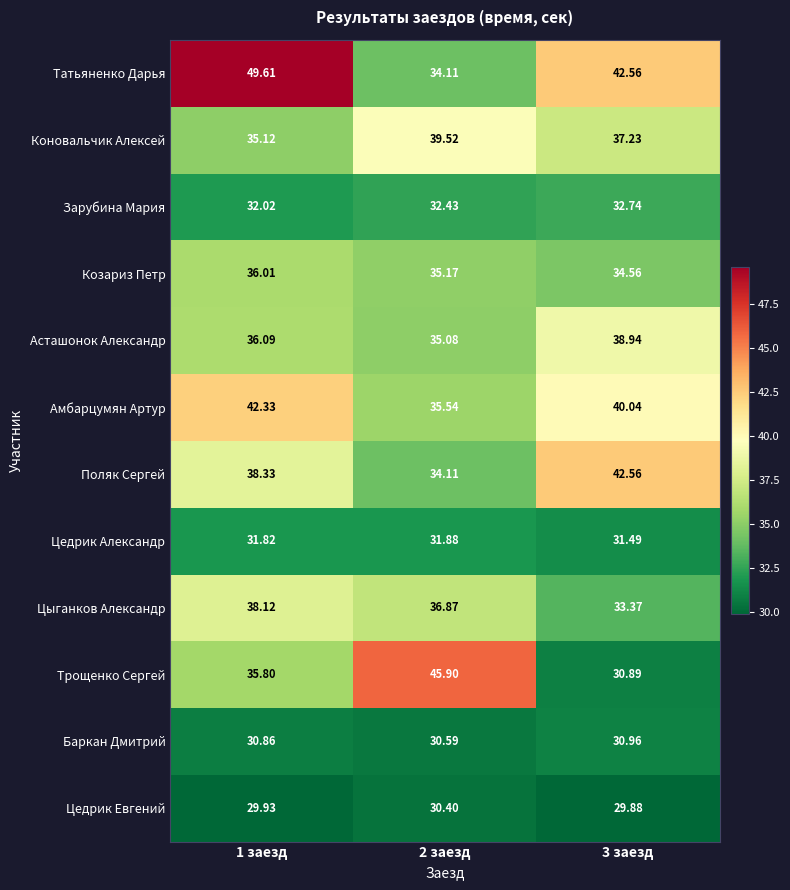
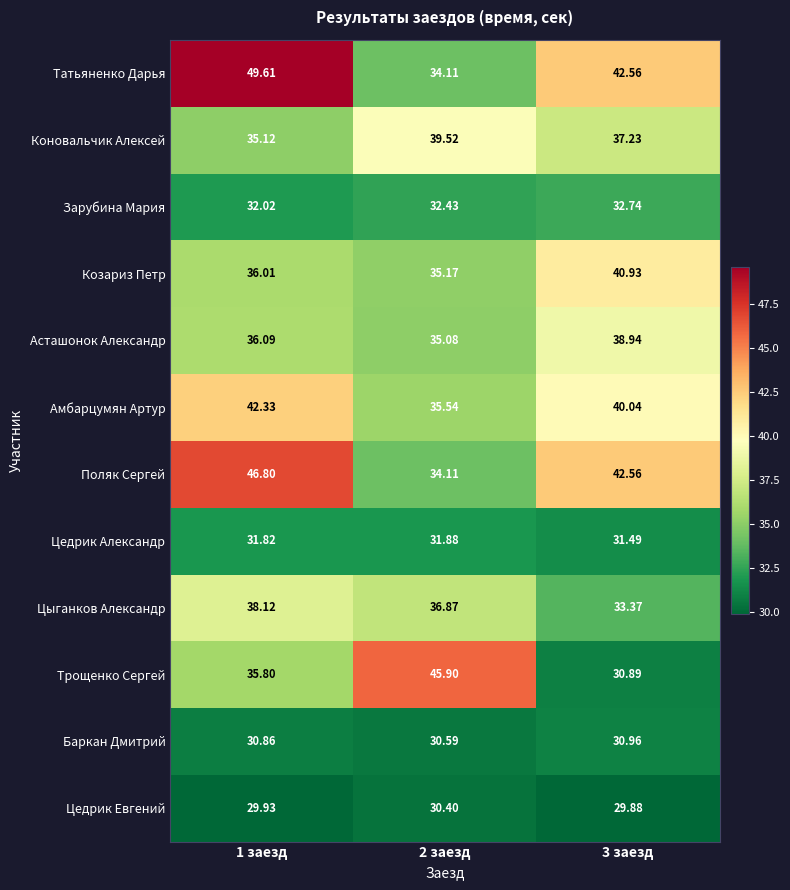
  {
    "Татьяненко Дарья": {
      "1 заезд": 49.61,
      "2 заезд": 34.11,
      "3 заезд": 42.56
    },
    "Коновальчик Алексей": {
      "1 заезд": 35.12,
      "2 заезд": 39.52,
      "3 заезд": 37.23
    },
    "Зарубина Мария": {
      "1 заезд": 32.02,
      "2 заезд": 32.43,
      "3 заезд": 32.74
    },
    "Козариз Петр": {
      "1 заезд": 36.01,
      "2 заезд": 35.17,
-     "3 заезд": 34.56
+     "3 заезд": 40.93
    },
    "Асташонок Александр": {
      "1 заезд": 36.09,
      "2 заезд": 35.08,
      "3 заезд": 38.94
    },
    "Амбарцумян Артур": {
      "1 заезд": 42.33,
      "2 заезд": 35.54,
      "3 заезд": 40.04
    },
    "Поляк Сергей": {
-     "1 заезд": 38.33,
+     "1 заезд": 46.80,
      "2 заезд": 34.11,
      "3 заезд": 42.56
    },
    "Цедрик Александр": {
      "1 заезд": 31.82,
      "2 заезд": 31.88,
      "3 заезд": 31.49
    },
    "Цыганков Александр": {
      "1 заезд": 38.12,
      "2 заезд": 36.87,
      "3 заезд": 33.37
    },
    "Трощенко Сергей": {
      "1 заезд": 35.80,
      "2 заезд": 45.90,
      "3 заезд": 30.89
    },
    "Баркан Дмитрий": {
      "1 заезд": 30.86,
      "2 заезд": 30.59,
      "3 заезд": 30.96
    },
    "Цедрик Евгений": {
      "1 заезд": 29.93,
      "2 заезд": 30.40,
      "3 заезд": 29.88
    }
  }
